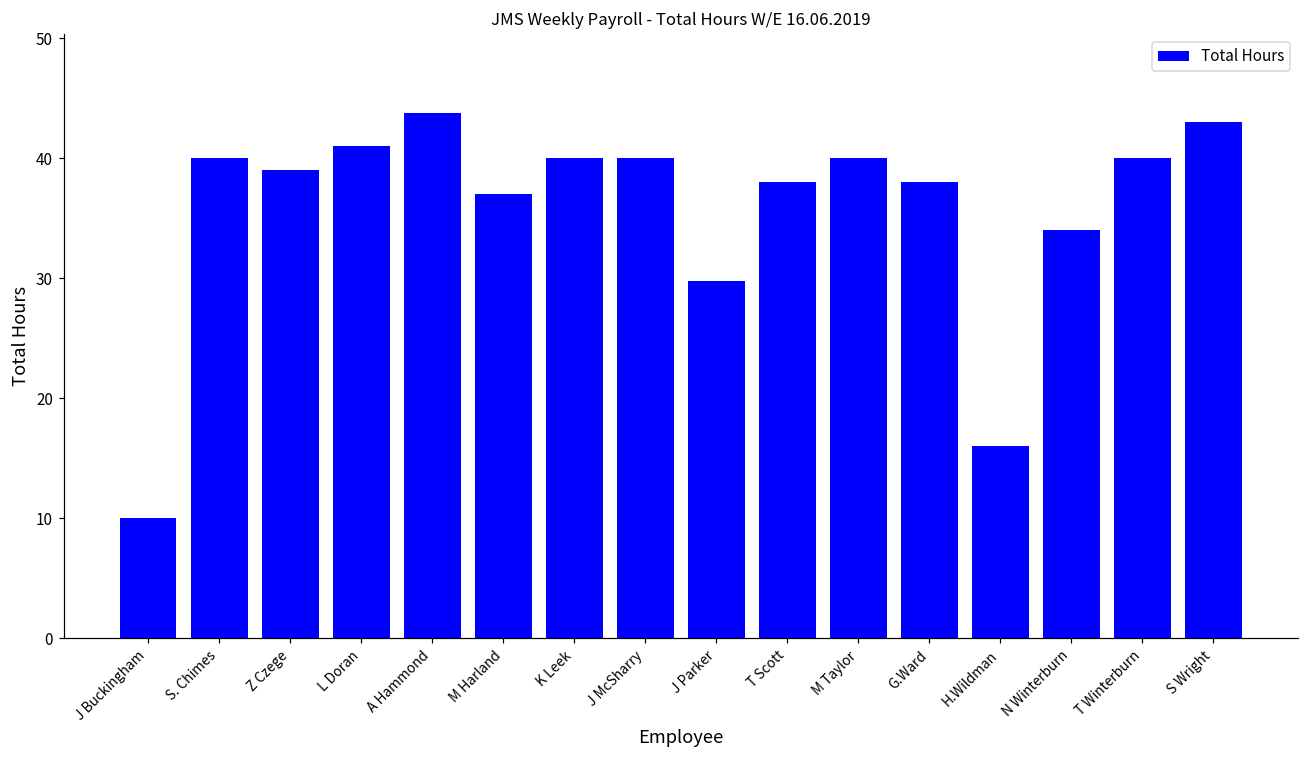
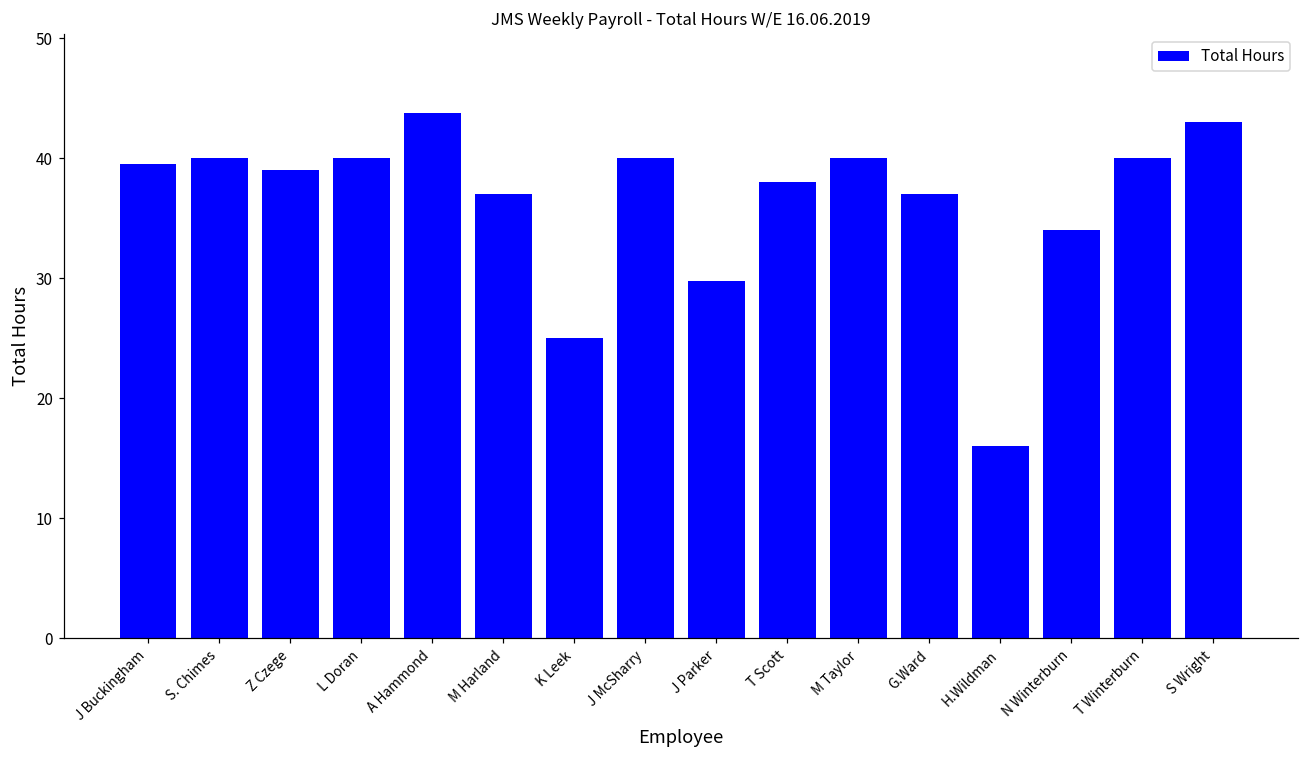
  {
-   "J Buckingham": 10.0,
+   "J Buckingham": 39.5,
    "S. Chimes": 40.0,
    "Z Czege": 39.0,
-   "L Doran": 41,
+   "L Doran": 40,
    "A Hammond": 43.8,
    "M Harland": 37.0,
-   "K Leek": 40,
+   "K Leek": 25,
    "J McSharry": 40.0,
    "J Parker": 29.8,
    "T Scott": 38.0,
    "M Taylor": 40.0,
-   "G.Ward": 38,
+   "G.Ward": 37,
    "H.Wildman": 16.0,
    "N Winterburn": 34.0,
    "T Winterburn": 40.0,
    "S Wright": 43.0
  }
